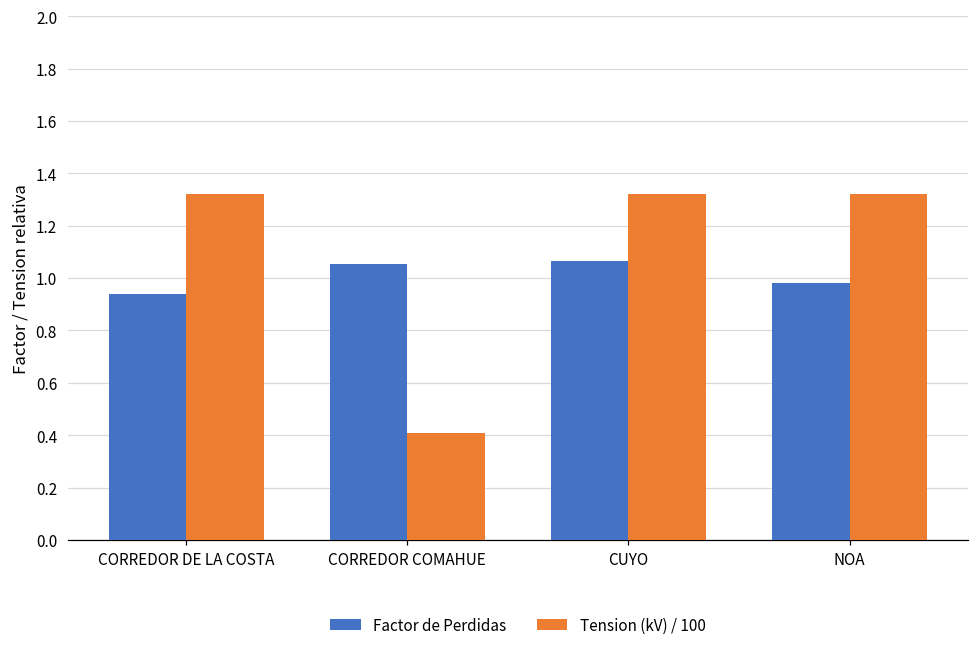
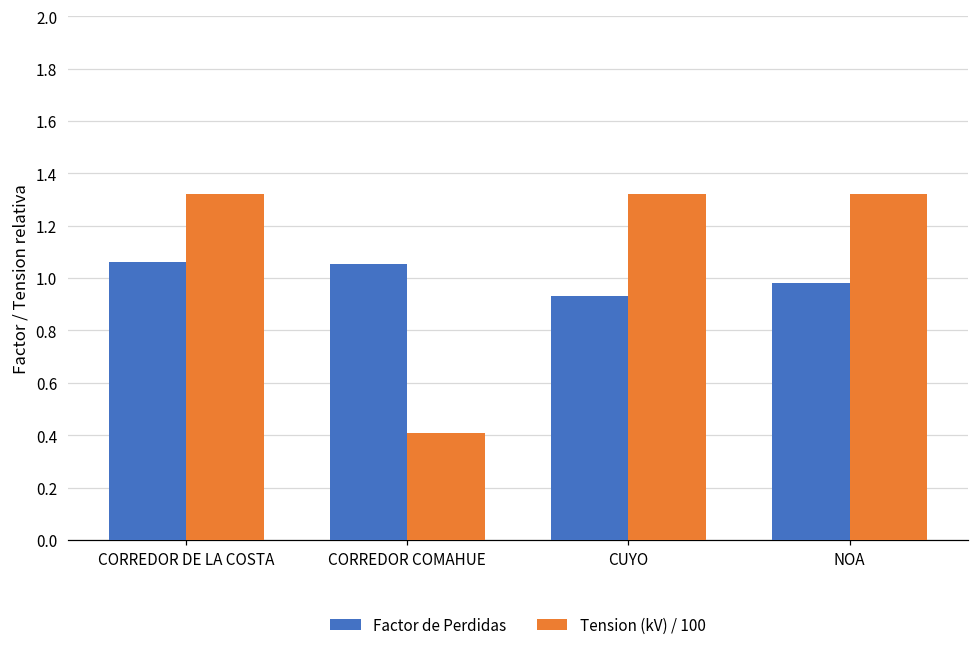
  {
    "Factor de Perdidas": {
-     "CORREDOR DE LA COSTA": 0.94,
+     "CORREDOR DE LA COSTA": 1.06,
      "CORREDOR COMAHUE": 1.05,
-     "CUYO": 1.07,
+     "CUYO": 0.93,
      "NOA": 0.98
    },
    "Tension (kV) / 100": {
      "CORREDOR DE LA COSTA": 1.32,
      "CORREDOR COMAHUE": 0.41,
      "CUYO": 1.32,
      "NOA": 1.32
    }
  }
